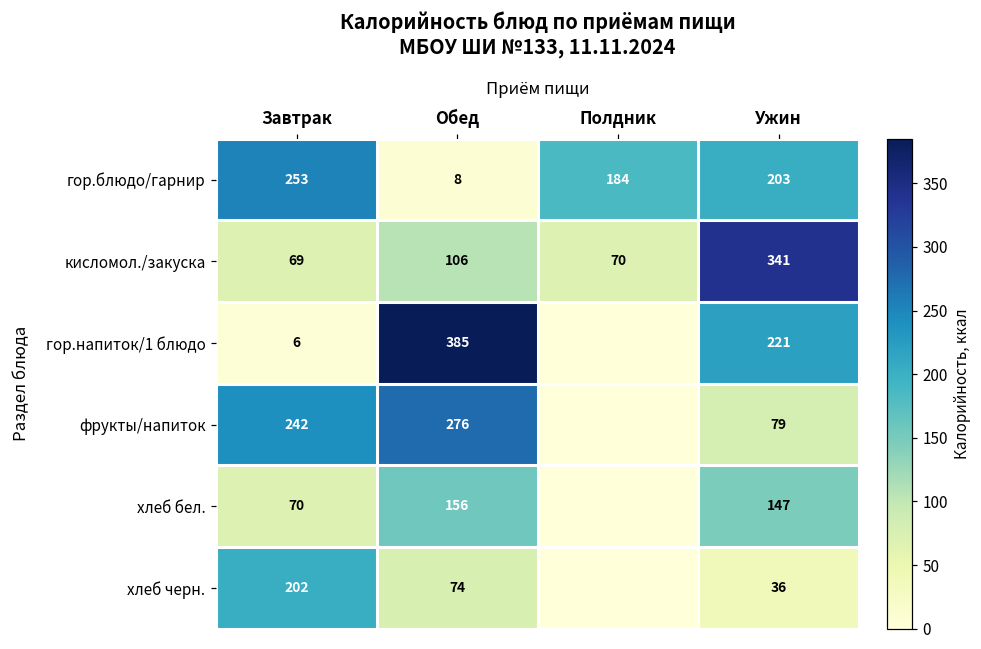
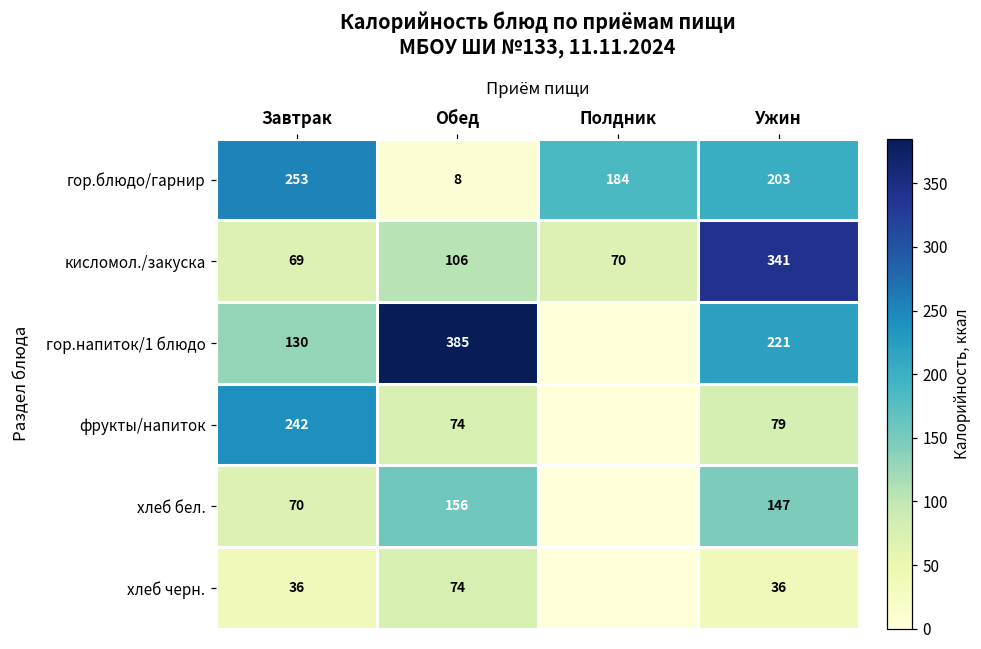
  {
    "гор.блюдо/гарнир": {
      "Завтрак": 253,
      "Обед": 8,
      "Полдник": 184,
      "Ужин": 203
    },
    "кисломол./закуска": {
      "Завтрак": 69,
      "Обед": 106,
      "Полдник": 70,
      "Ужин": 341
    },
    "гор.напиток/1 блюдо": {
-     "Завтрак": 6,
+     "Завтрак": 130,
      "Обед": 385,
      "Ужин": 221
    },
    "фрукты/напиток": {
      "Завтрак": 242,
-     "Обед": 276,
+     "Обед": 74,
      "Ужин": 79
    },
    "хлеб бел.": {
      "Завтрак": 70,
      "Обед": 156,
      "Ужин": 147
    },
    "хлеб черн.": {
-     "Завтрак": 202,
+     "Завтрак": 36,
      "Обед": 74,
      "Ужин": 36
    }
  }
